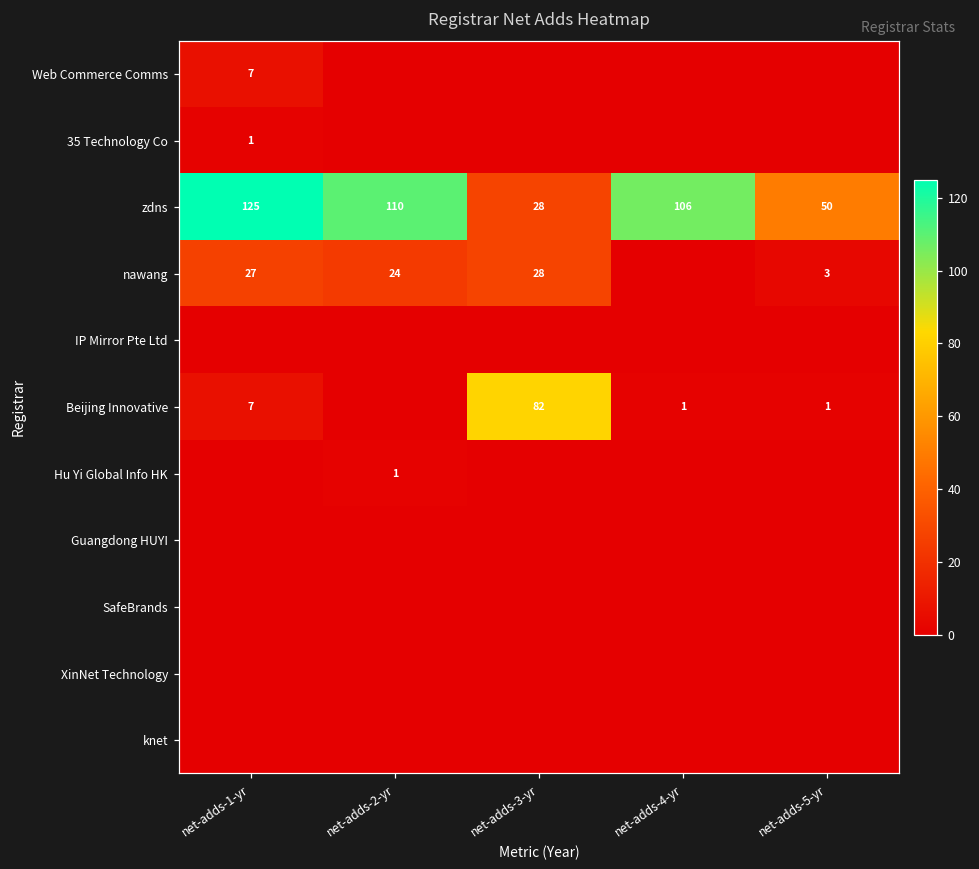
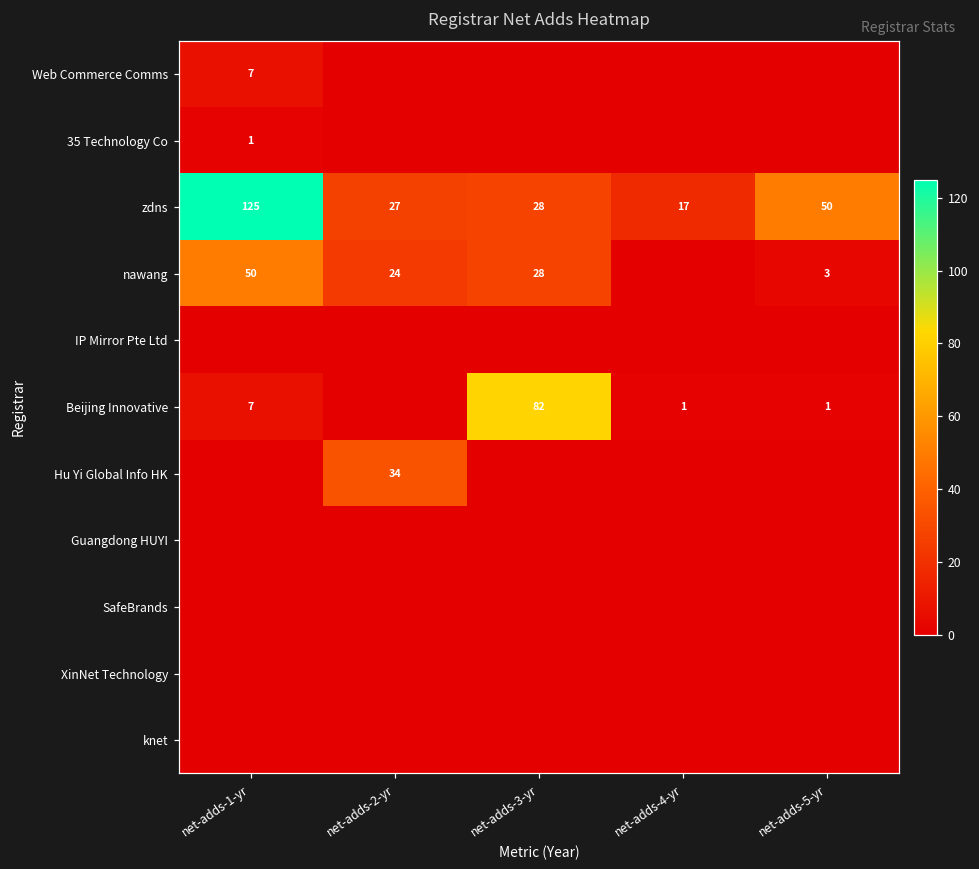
  {
    "Web Commerce Comms": {
      "net-adds-1-yr": 7
    },
    "35 Technology Co": {
      "net-adds-1-yr": 1
    },
    "zdns": {
      "net-adds-1-yr": 125,
-     "net-adds-2-yr": 110,
+     "net-adds-2-yr": 27,
      "net-adds-3-yr": 28,
-     "net-adds-4-yr": 106,
+     "net-adds-4-yr": 17,
      "net-adds-5-yr": 50
    },
    "nawang": {
-     "net-adds-1-yr": 27,
+     "net-adds-1-yr": 50,
      "net-adds-2-yr": 24,
      "net-adds-3-yr": 28,
      "net-adds-5-yr": 3
    },
    "Beijing Innovative": {
      "net-adds-1-yr": 7,
      "net-adds-3-yr": 82,
      "net-adds-4-yr": 1,
      "net-adds-5-yr": 1
    },
    "Hu Yi Global Info HK": {
-     "net-adds-2-yr": 1
+     "net-adds-2-yr": 34
    }
  }
